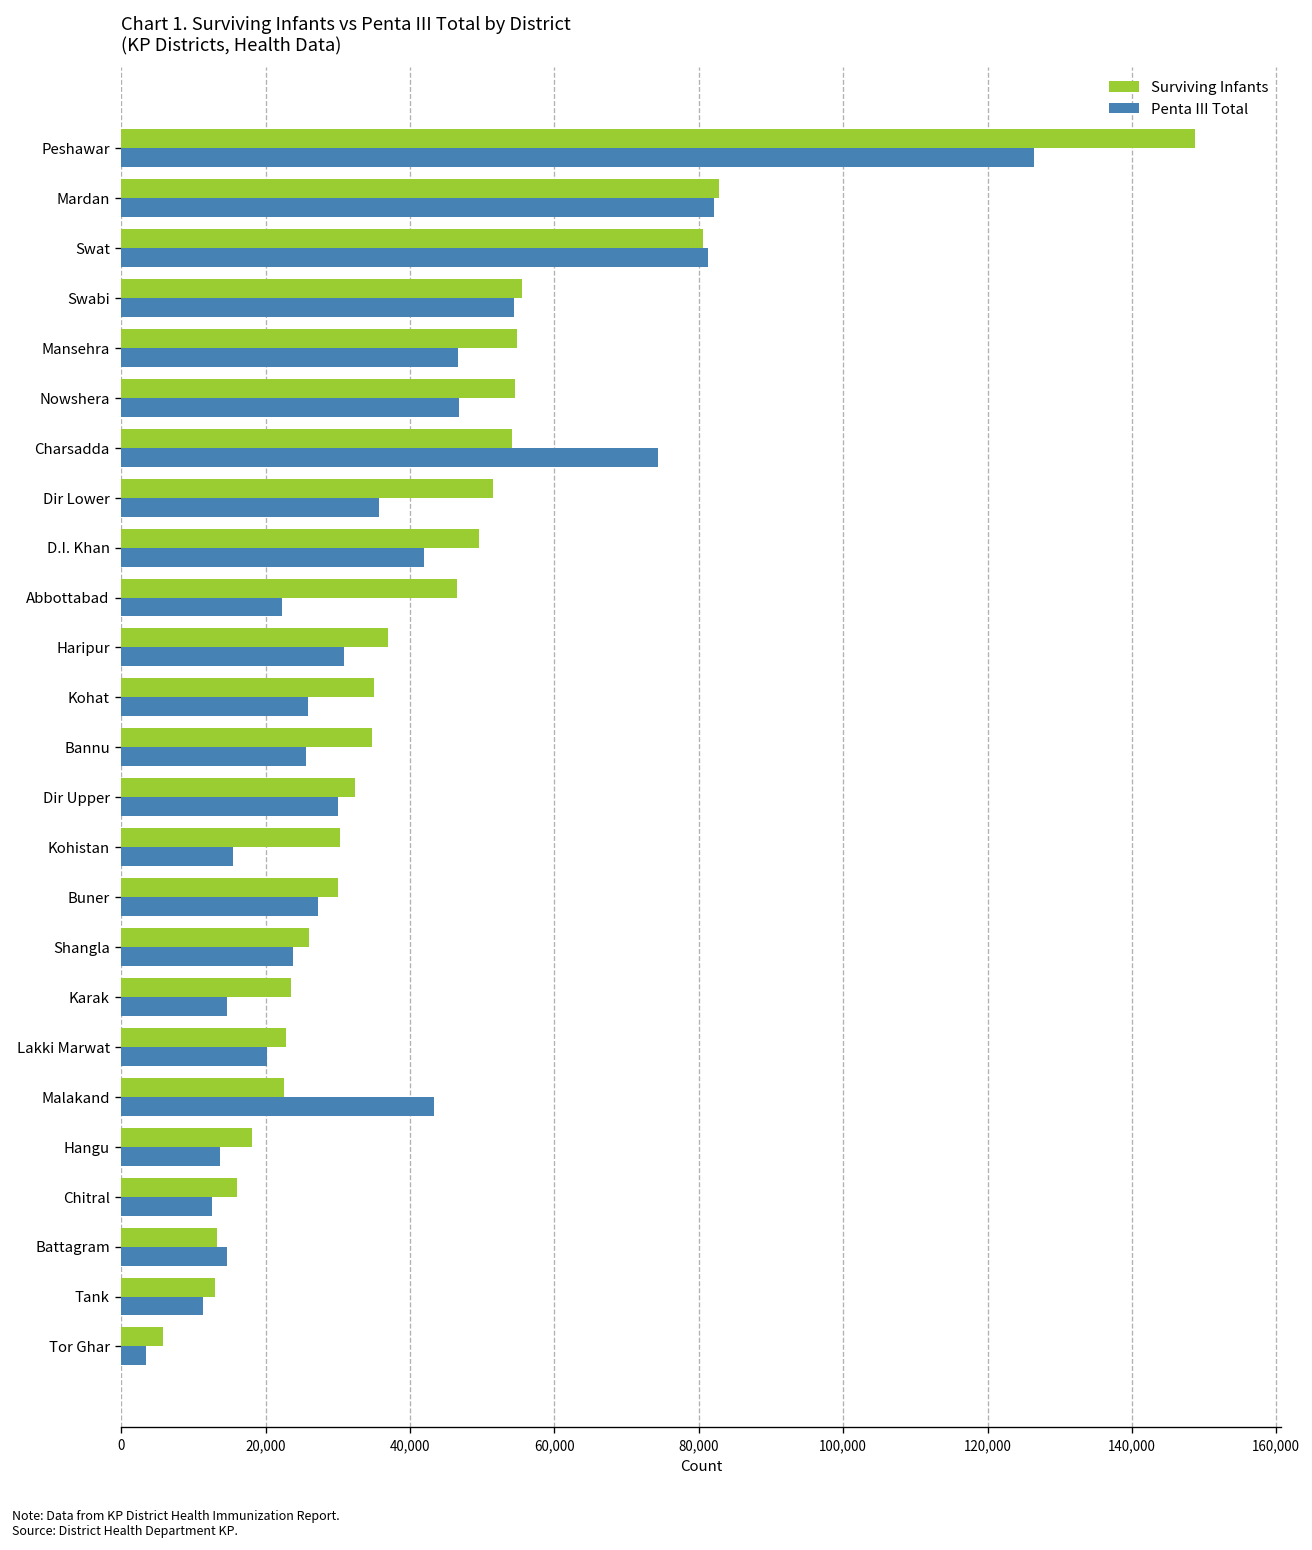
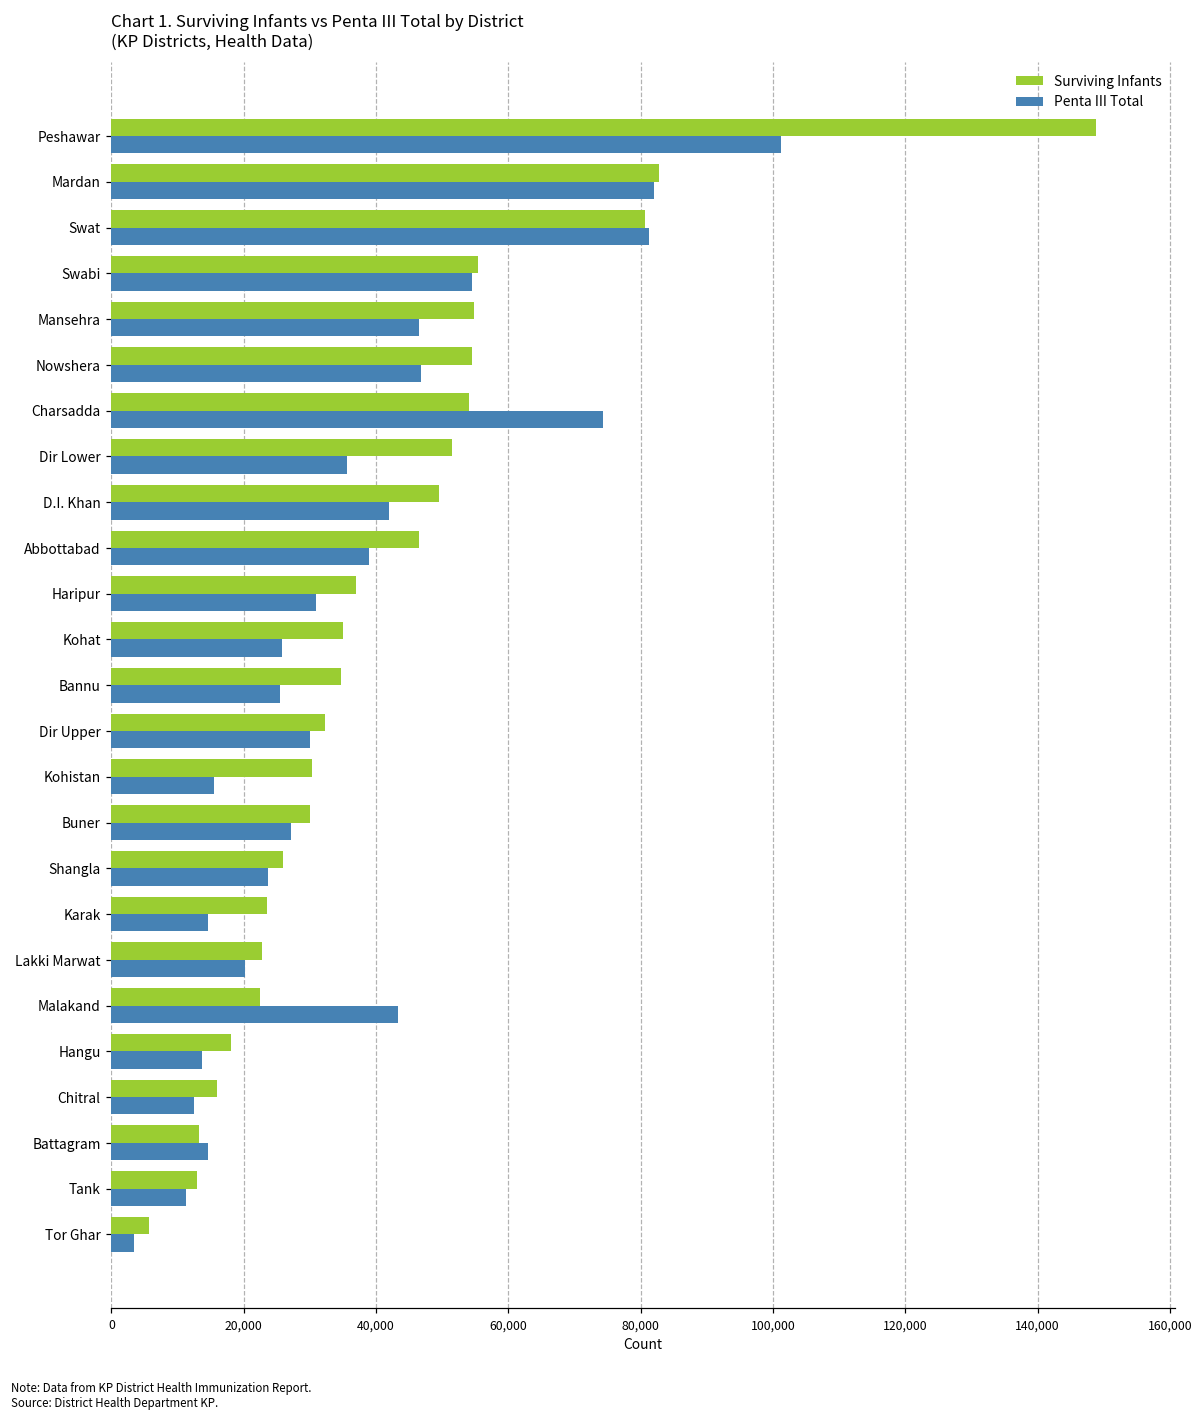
  {
    "Surviving Infants": {
      "Peshawar": "149,000",
      "Mardan": "83,000",
      "Swat": "81,000",
      "Swabi": "55,000",
      "Mansehra": "55,000",
      "Nowshera": "55,000",
      "Charsadda": "54,000",
      "Dir Lower": "52,000",
      "D.I. Khan": "49,000",
      "Abbottabad": "47,000",
      "Haripur": "37,000",
      "Kohat": "35,000",
      "Bannu": "35,000",
      "Dir Upper": "32,000",
      "Kohistan": "30,000",
      "Buner": "30,000",
      "Shangla": "26,000",
      "Karak": "24,000",
      "Lakki Marwat": "23,000",
      "Malakand": "22,000",
      "Hangu": "18,000",
      "Chitral": "16,000",
      "Battagram": "13,000",
      "Tank": "13,000",
      "Tor Ghar": "6,000"
    },
    "Penta III Total": {
-     "Peshawar": "126,000",
+     "Peshawar": "101,000",
      "Mardan": "82,000",
      "Swat": "81,000",
      "Swabi": "54,000",
      "Mansehra": "47,000",
      "Nowshera": "47,000",
      "Charsadda": "74,000",
      "Dir Lower": "36,000",
      "D.I. Khan": "42,000",
-     "Abbottabad": "22,000",
+     "Abbottabad": "39,000",
      "Haripur": "31,000",
      "Kohat": "26,000",
      "Bannu": "26,000",
      "Dir Upper": "30,000",
      "Kohistan": "15,000",
      "Buner": "27,000",
      "Shangla": "24,000",
      "Karak": "15,000",
      "Lakki Marwat": "20,000",
      "Malakand": "43,000",
      "Hangu": "14,000",
      "Chitral": "13,000",
      "Battagram": "15,000",
      "Tank": "11,000",
      "Tor Ghar": "3,000"
    }
  }
